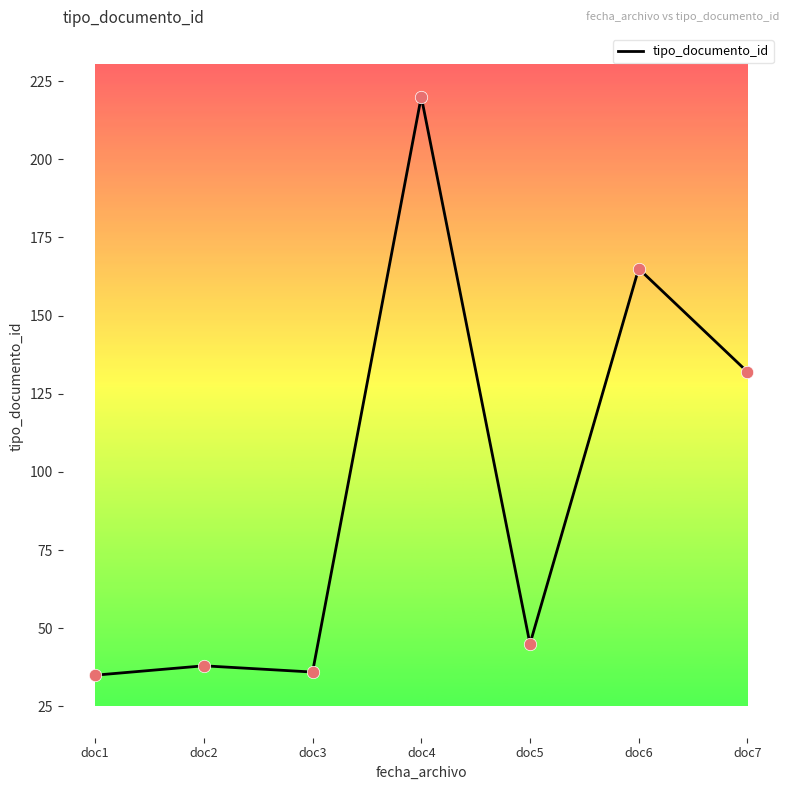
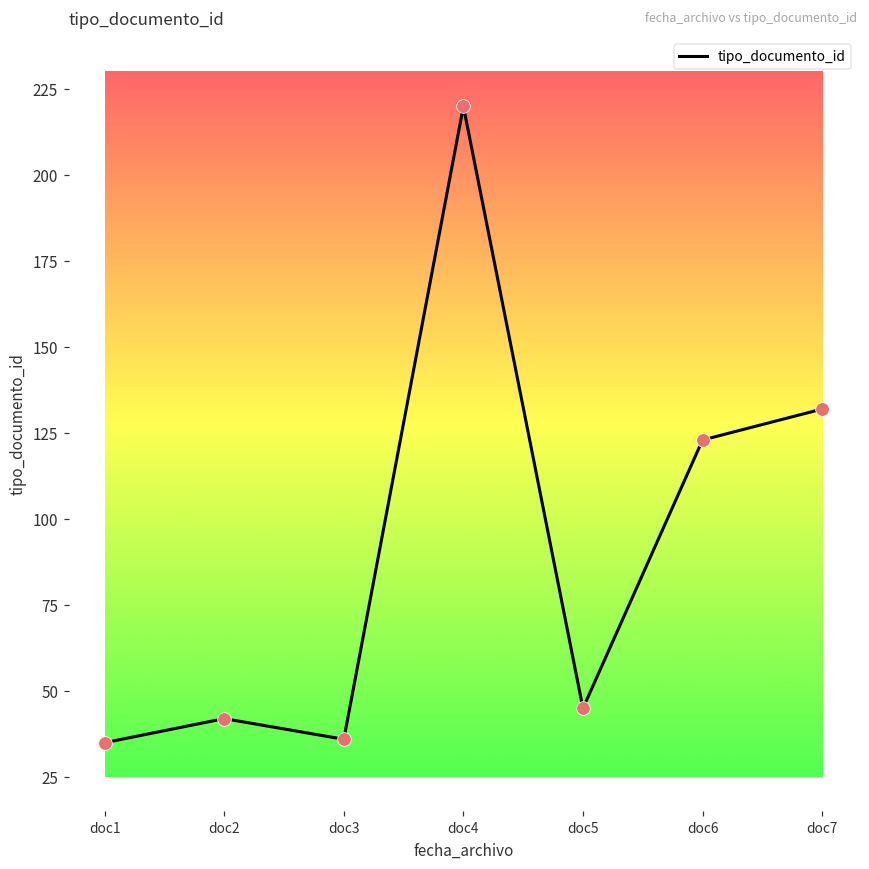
  {
    "doc1": 35,
-   "doc2": 38,
+   "doc2": 42,
    "doc3": 36,
    "doc4": 220,
    "doc5": 45,
-   "doc6": 165,
+   "doc6": 123,
    "doc7": 132
  }
